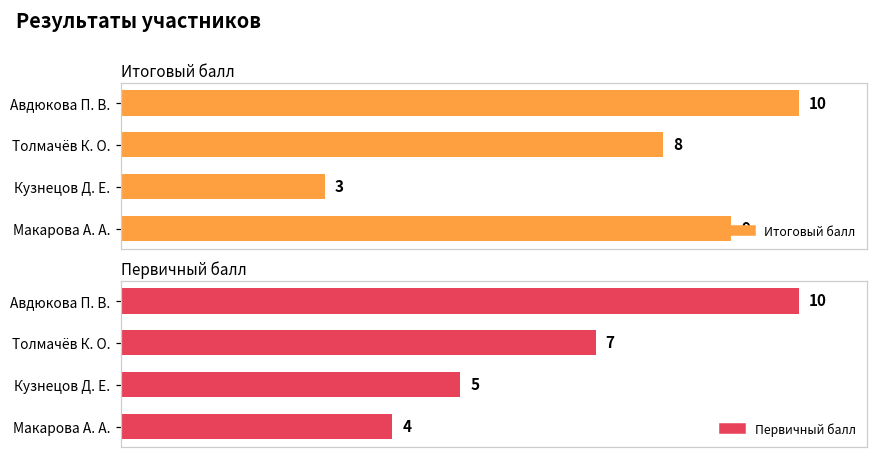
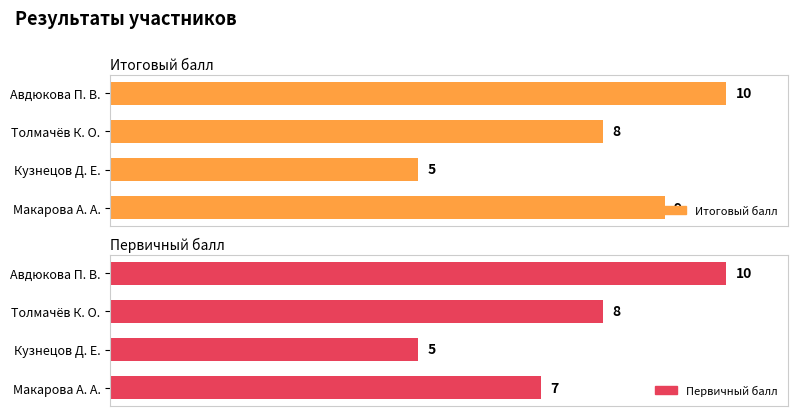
  {
    "Итоговый балл": {
      "Авдюкова П. В.": 10,
      "Толмачёв К. О.": 8,
-     "Кузнецов Д. Е.": 3,
+     "Кузнецов Д. Е.": 5,
      "Макарова А. А.": 9
    },
    "Первичный балл": {
      "Авдюкова П. В.": 10,
-     "Толмачёв К. О.": 7,
+     "Толмачёв К. О.": 8,
      "Кузнецов Д. Е.": 5,
-     "Макарова А. А.": 4
+     "Макарова А. А.": 7
    }
  }
